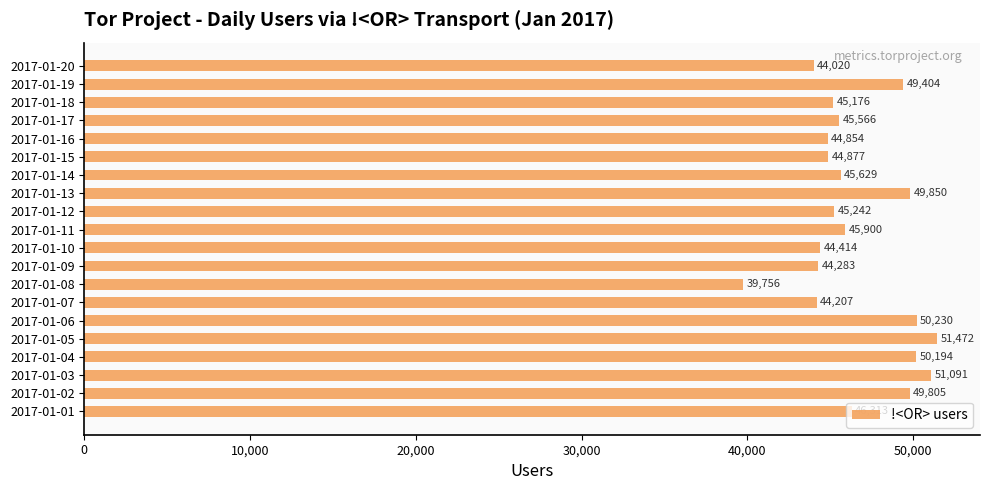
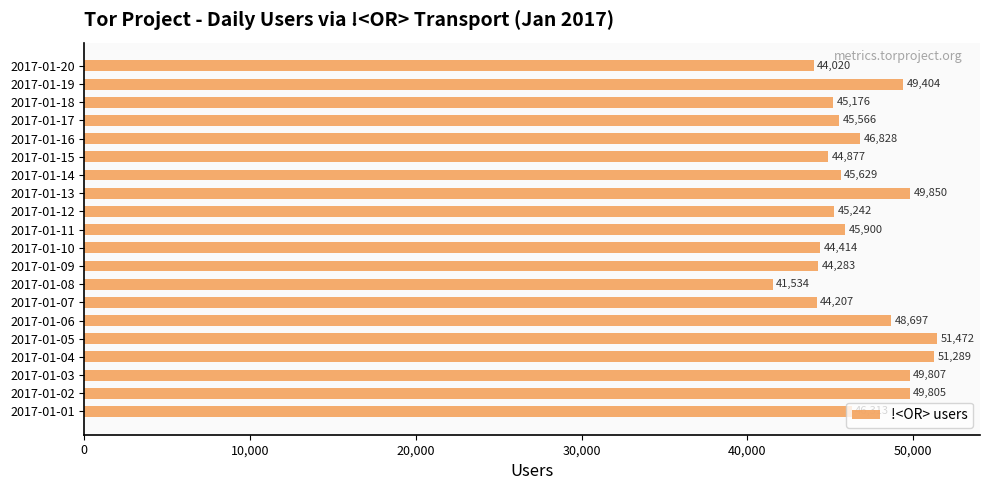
  {
    "2017-01-20": "44,020",
    "2017-01-19": "49,404",
    "2017-01-18": "45,176",
    "2017-01-17": "45,566",
-   "2017-01-16": "44,854",
+   "2017-01-16": "46,828",
    "2017-01-15": "44,877",
    "2017-01-14": "45,629",
    "2017-01-13": "49,850",
    "2017-01-12": "45,242",
    "2017-01-11": "45,900",
    "2017-01-10": "44,414",
    "2017-01-09": "44,283",
-   "2017-01-08": "39,756",
+   "2017-01-08": "41,534",
    "2017-01-07": "44,207",
-   "2017-01-06": "50,230",
+   "2017-01-06": "48,697",
    "2017-01-05": "51,472",
-   "2017-01-04": "50,194",
-   "2017-01-03": "51,091",
+   "2017-01-04": "51,289",
+   "2017-01-03": "49,807",
    "2017-01-02": "49,805"
  }
